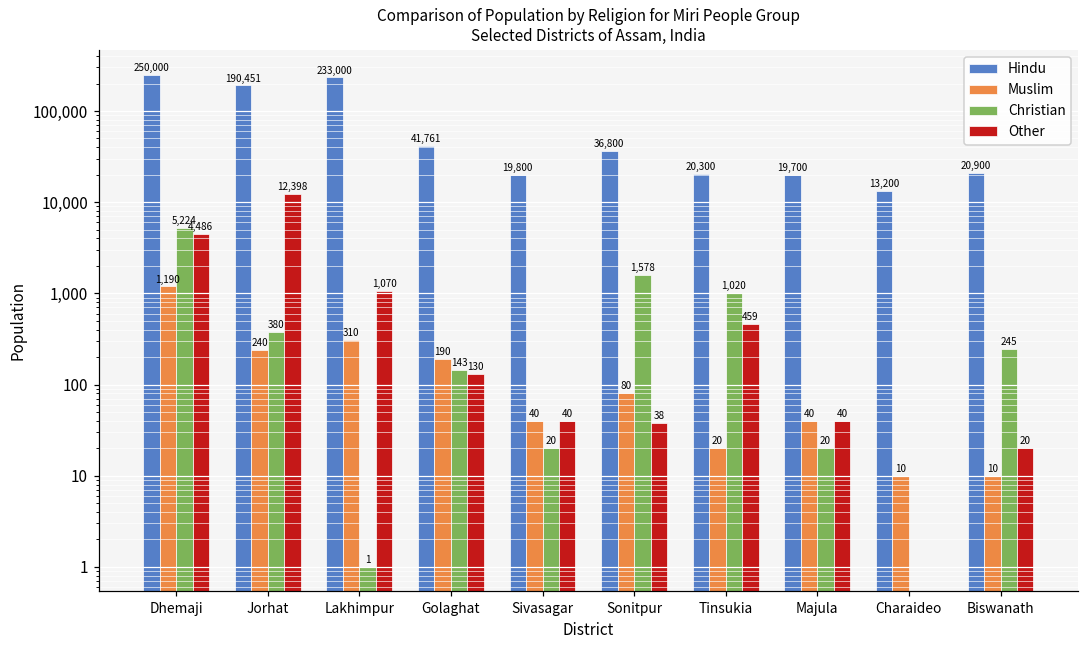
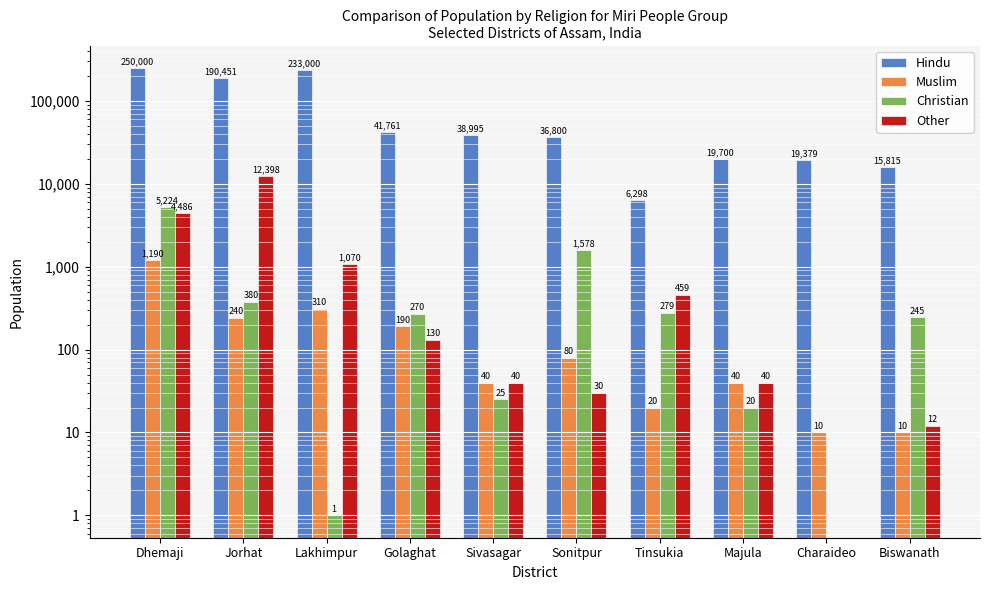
  {
    "Hindu": {
      "Dhemaji": "250,000",
      "Jorhat": "190,451",
      "Lakhimpur": "233,000",
      "Golaghat": "41,761",
-     "Sivasagar": "19,800",
+     "Sivasagar": "38,995",
      "Sonitpur": "36,800",
-     "Tinsukia": "20,300",
+     "Tinsukia": "6,298",
      "Majula": "19,700",
-     "Charaideo": "13,200",
-     "Biswanath": "20,900"
+     "Charaideo": "19,379",
+     "Biswanath": "15,815"
    },
    "Muslim": {
      "Dhemaji": "1,190",
      "Jorhat": "240",
      "Lakhimpur": "310",
      "Golaghat": "190",
      "Sivasagar": "40",
      "Sonitpur": "80",
      "Tinsukia": "20",
      "Majula": "40",
      "Charaideo": "10",
      "Biswanath": "10"
    },
    "Christian": {
      "Dhemaji": "5,224",
      "Jorhat": "380",
      "Lakhimpur": "1",
-     "Golaghat": "143",
-     "Sivasagar": "20",
+     "Golaghat": "270",
+     "Sivasagar": "25",
      "Sonitpur": "1,578",
-     "Tinsukia": "1,020",
+     "Tinsukia": "279",
      "Majula": "20",
      "Biswanath": "245"
    },
    "Other": {
      "Dhemaji": "4,486",
      "Jorhat": "12,398",
      "Lakhimpur": "1,070",
      "Golaghat": "130",
      "Sivasagar": "40",
-     "Sonitpur": "38",
+     "Sonitpur": "30",
      "Tinsukia": "459",
      "Majula": "40",
-     "Biswanath": "20"
+     "Biswanath": "12"
    }
  }
